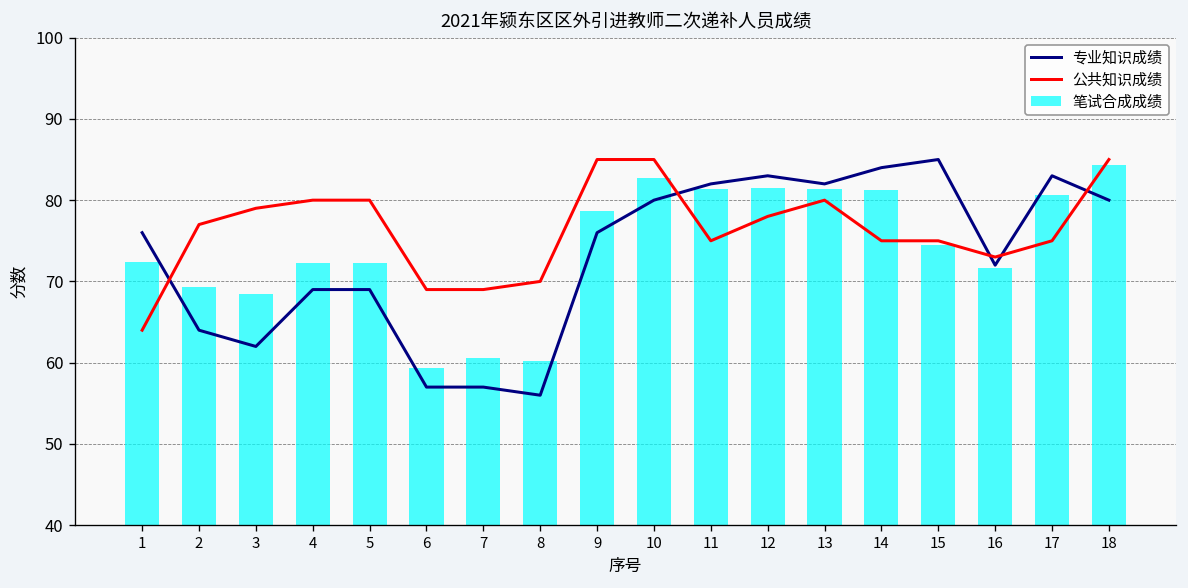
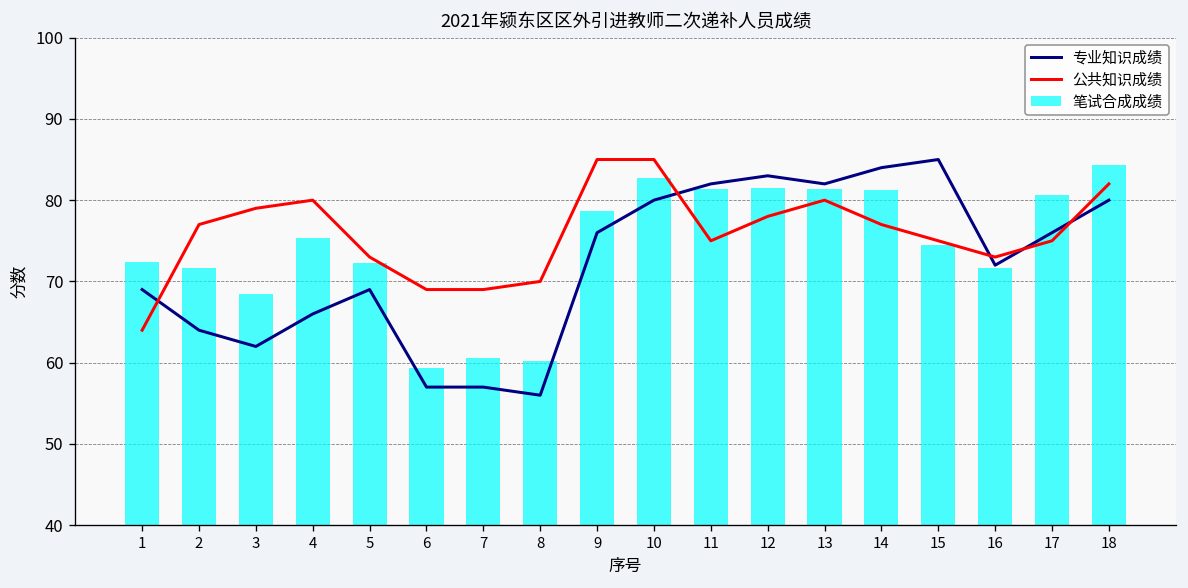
  {
    "专业知识成绩": {
-     "1": 76,
+     "1": 69,
      "2": 64,
      "3": 62,
-     "4": 69,
+     "4": 66,
      "5": 69,
      "6": 57,
      "7": 57,
      "8": 56,
      "9": 76,
      "10": 80,
      "11": 82,
      "12": 83,
      "13": 82,
      "14": 84,
      "15": 85,
      "16": 72,
-     "17": 83,
+     "17": 76,
      "18": 80
    },
    "笔试合成成绩": {
      "1": 72,
-     "2": 69,
+     "2": 72,
      "3": 69,
-     "4": 72,
+     "4": 75,
      "5": 72,
      "6": 59,
      "7": 61,
      "8": 60,
      "9": 79,
      "10": 83,
      "11": 81,
      "12": 82,
      "13": 81,
      "14": 81,
      "15": 75,
      "16": 72,
      "17": 81,
      "18": 84
    },
    "公共知识成绩": {
      "1": 64,
      "2": 77,
      "3": 79,
      "4": 80,
-     "5": 80,
+     "5": 73,
      "6": 69,
      "7": 69,
      "8": 70,
      "9": 85,
      "10": 85,
      "11": 75,
      "12": 78,
      "13": 80,
-     "14": 75,
+     "14": 77,
      "15": 75,
      "16": 73,
      "17": 75,
-     "18": 85
+     "18": 82
    }
  }
